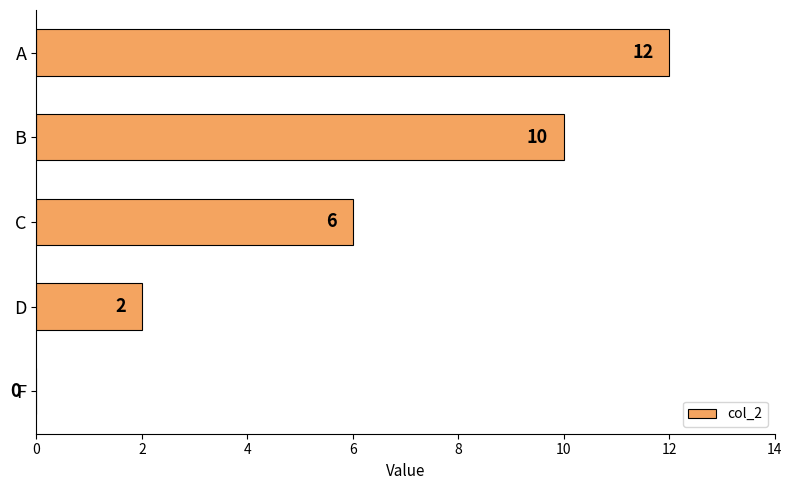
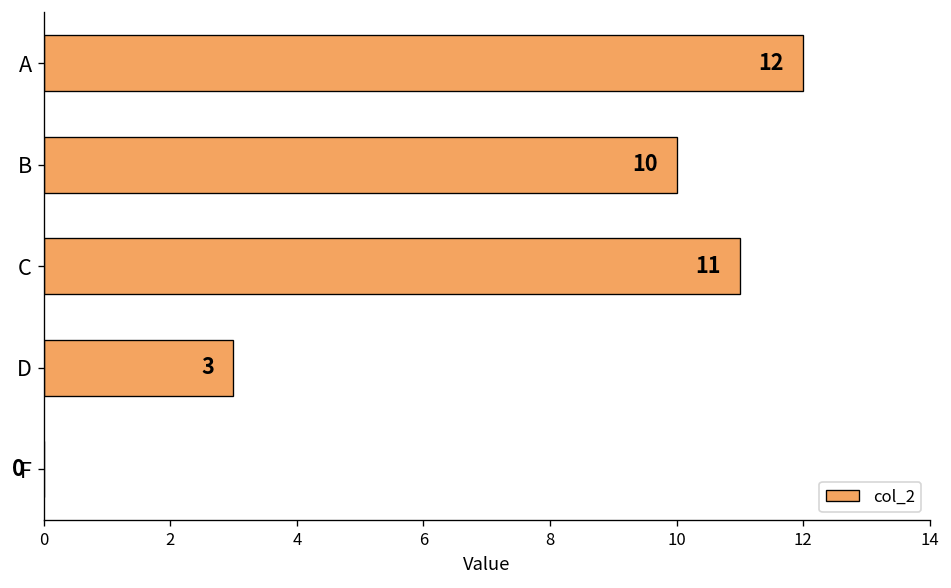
  {
    "A": 12,
    "B": 10,
-   "C": 6,
-   "D": 2,
+   "C": 11,
+   "D": 3,
    "F": 0
  }
